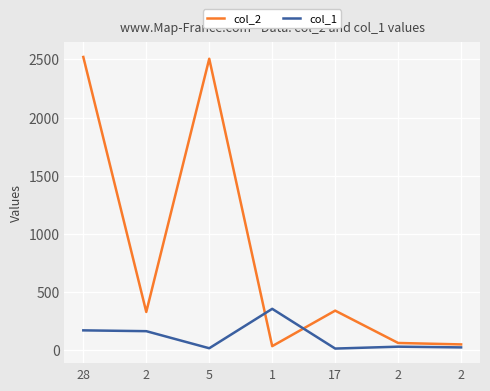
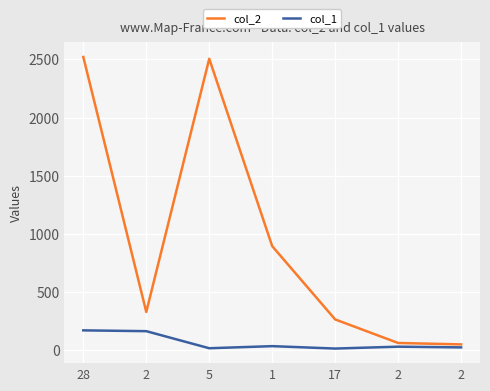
  {
    "col_2": {
      "28": 2520,
      "5": 2500,
-     "1": 40,
-     "17": 340
+     "1": 900,
+     "17": 270
    },
    "col_1": {
      "28": 170,
      "5": 20,
-     "1": 360,
+     "1": 40,
      "17": 20
    }
  }
